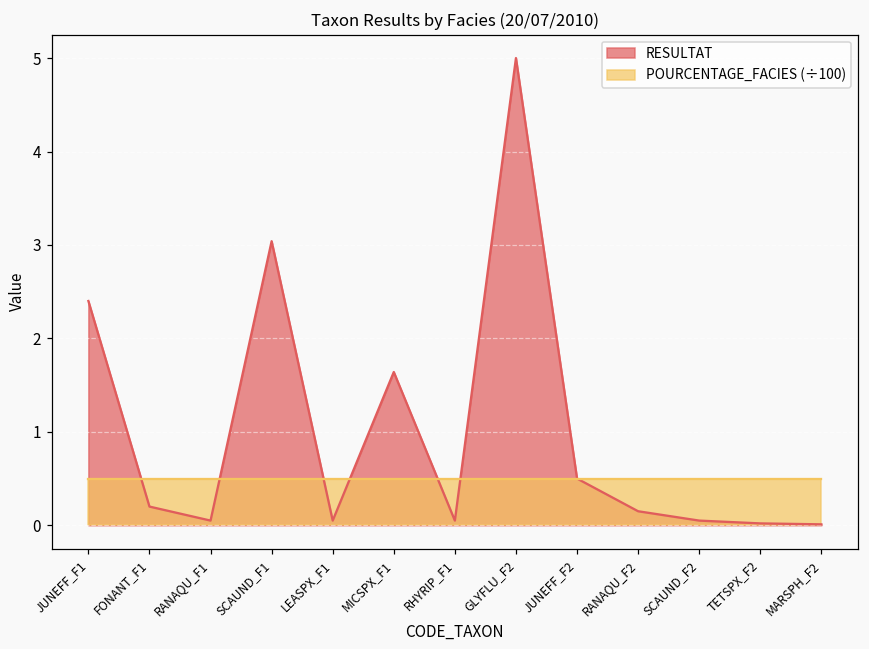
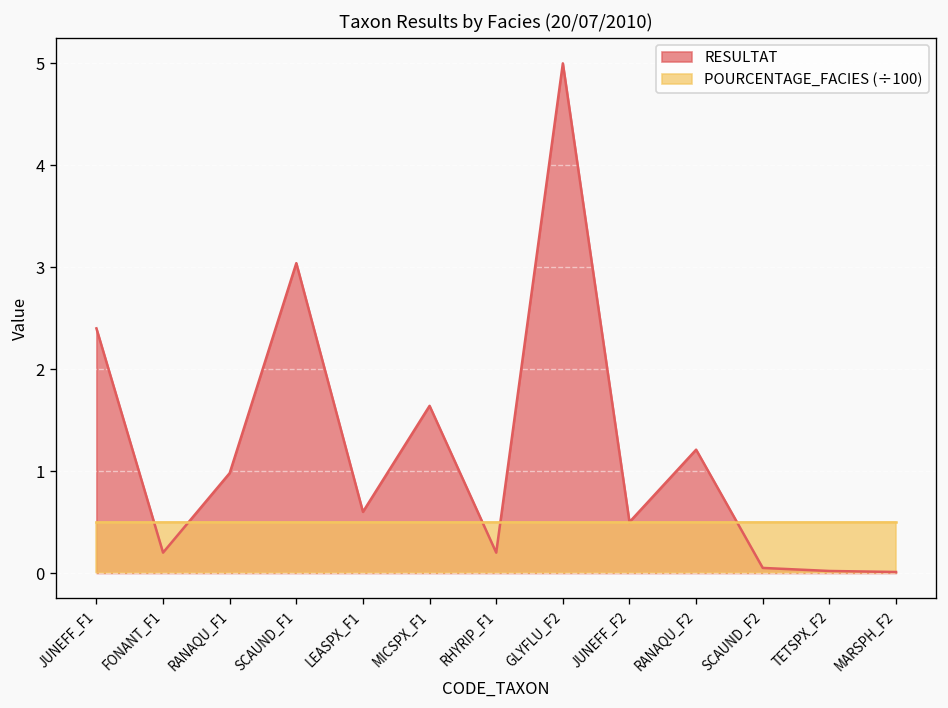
  {
    "RESULTAT": {
      "JUNEFF_F1": 2.4,
      "FONANT_F1": 0.2,
-     "RANAQU_F1": 0.1,
+     "RANAQU_F1": 1.0,
      "SCAUND_F1": 3.0,
-     "LEASPX_F1": 0.1,
+     "LEASPX_F1": 0.6,
      "MICSPX_F1": 1.6,
-     "RHYRIP_F1": 0.1,
+     "RHYRIP_F1": 0.2,
      "GLYFLU_F2": 5.0,
-     "RANAQU_F2": 0.2,
+     "RANAQU_F2": 1.2,
      "SCAUND_F2": 0.1,
      "TETSPX_F2": 0.0,
      "MARSPH_F2": 0.0
    },
    "POURCENTAGE_FACIES (÷100)": {
      "JUNEFF_F1": 0.5,
      "FONANT_F1": 0.5,
      "RANAQU_F1": 0.5,
      "SCAUND_F1": 0.5,
      "LEASPX_F1": 0.5,
      "MICSPX_F1": 0.5,
      "RHYRIP_F1": 0.5,
      "GLYFLU_F2": 0.5,
      "RANAQU_F2": 0.5,
      "SCAUND_F2": 0.5,
      "TETSPX_F2": 0.5,
      "MARSPH_F2": 0.5
    }
  }
